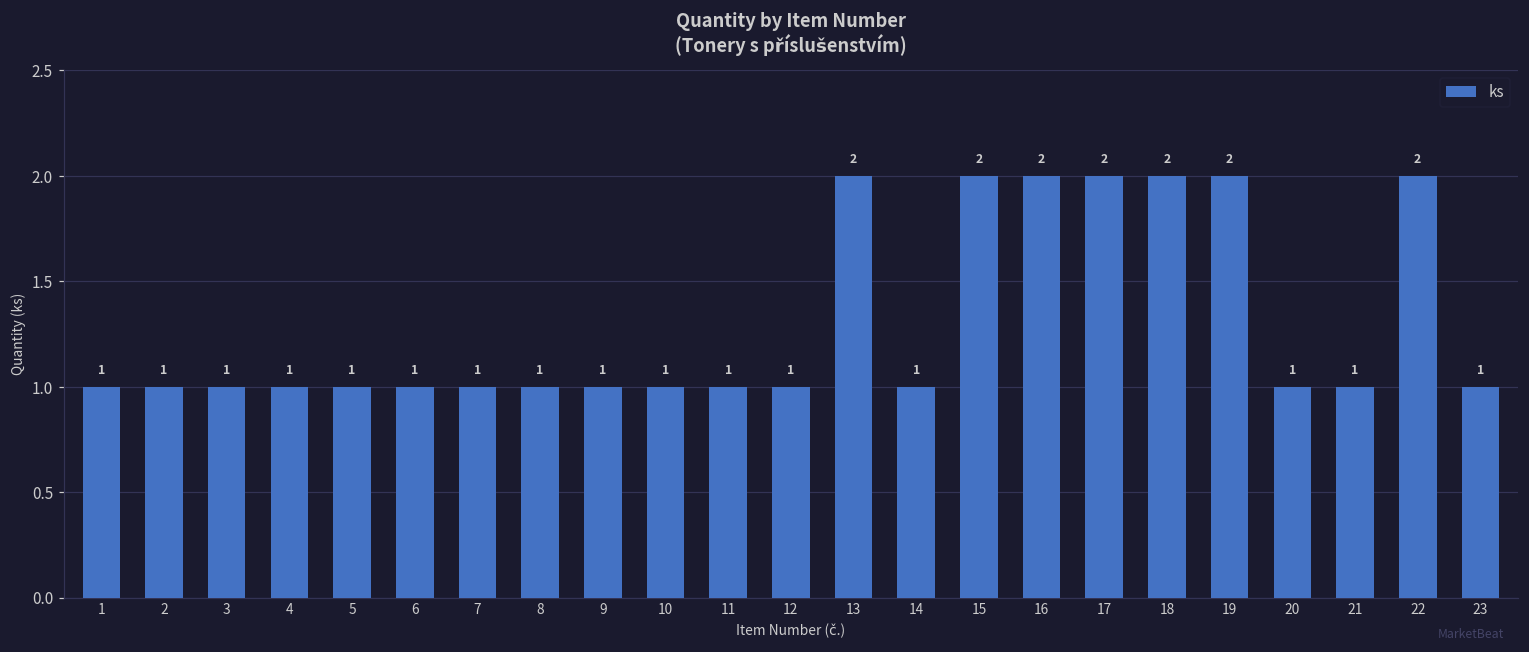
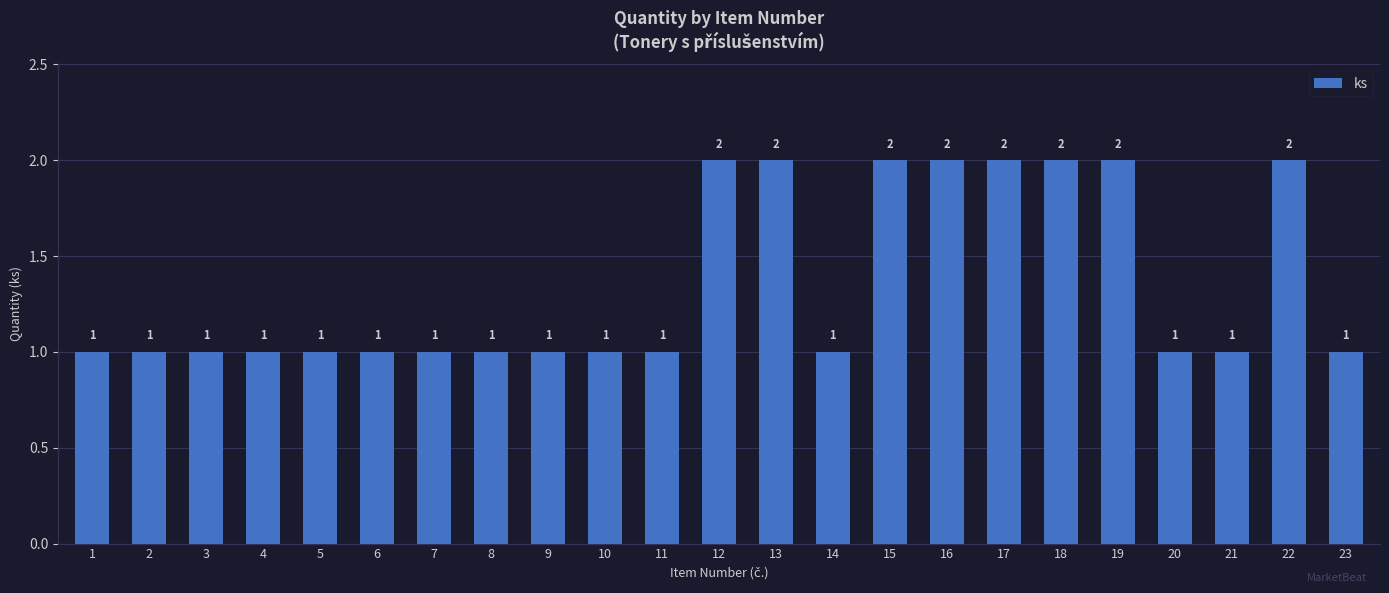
  {
    "1": 1,
    "2": 1,
    "3": 1,
    "4": 1,
    "5": 1,
    "6": 1,
    "7": 1,
    "8": 1,
    "9": 1,
    "10": 1,
    "11": 1,
-   "12": 1,
+   "12": 2,
    "13": 2,
    "14": 1,
    "15": 2,
    "16": 2,
    "17": 2,
    "18": 2,
    "19": 2,
    "20": 1,
    "21": 1,
    "22": 2,
    "23": 1
  }
